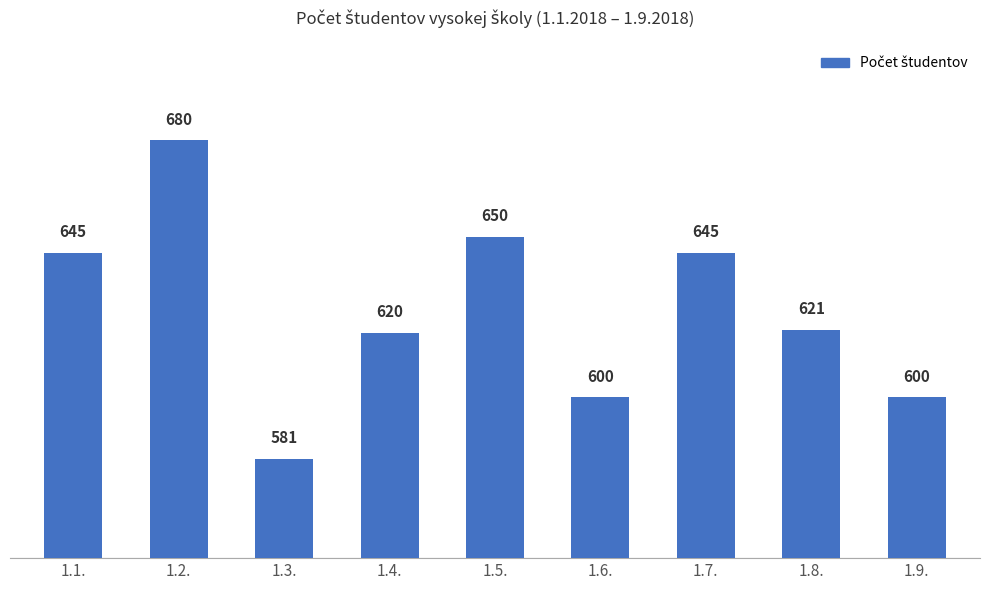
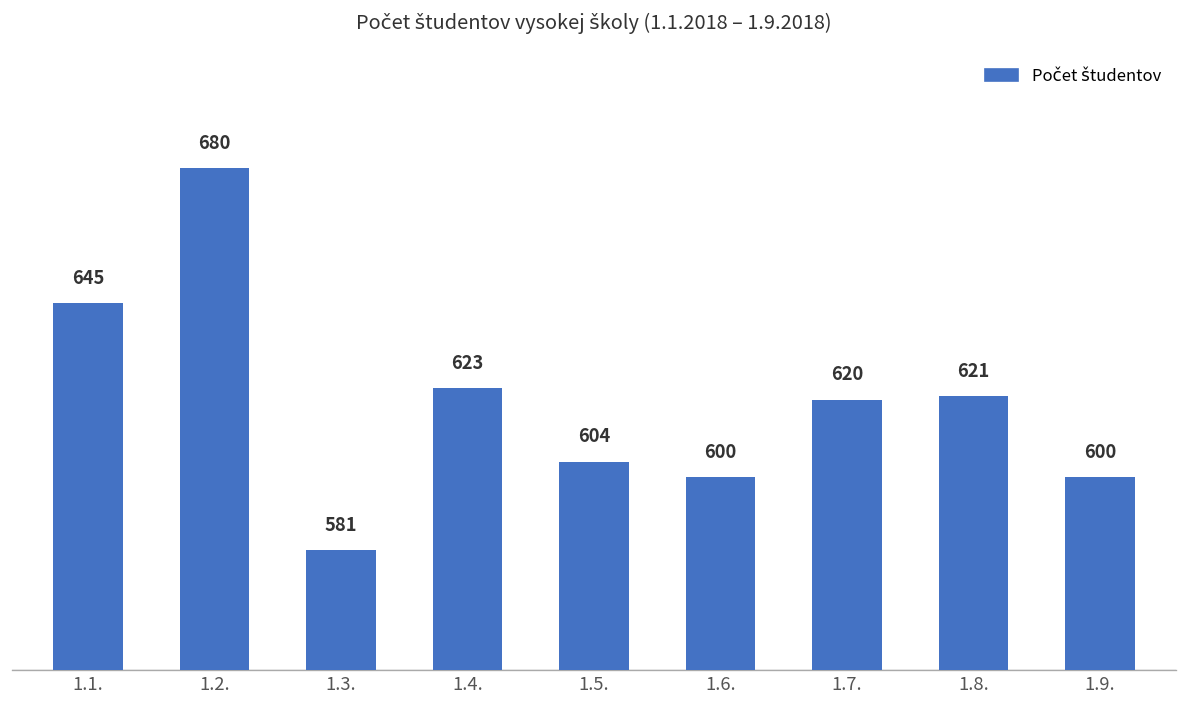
  {
    "1.1.": 645,
    "1.2.": 680,
    "1.3.": 581,
-   "1.4.": 620,
-   "1.5.": 650,
+   "1.4.": 623,
+   "1.5.": 604,
    "1.6.": 600,
-   "1.7.": 645,
+   "1.7.": 620,
    "1.8.": 621,
    "1.9.": 600
  }
